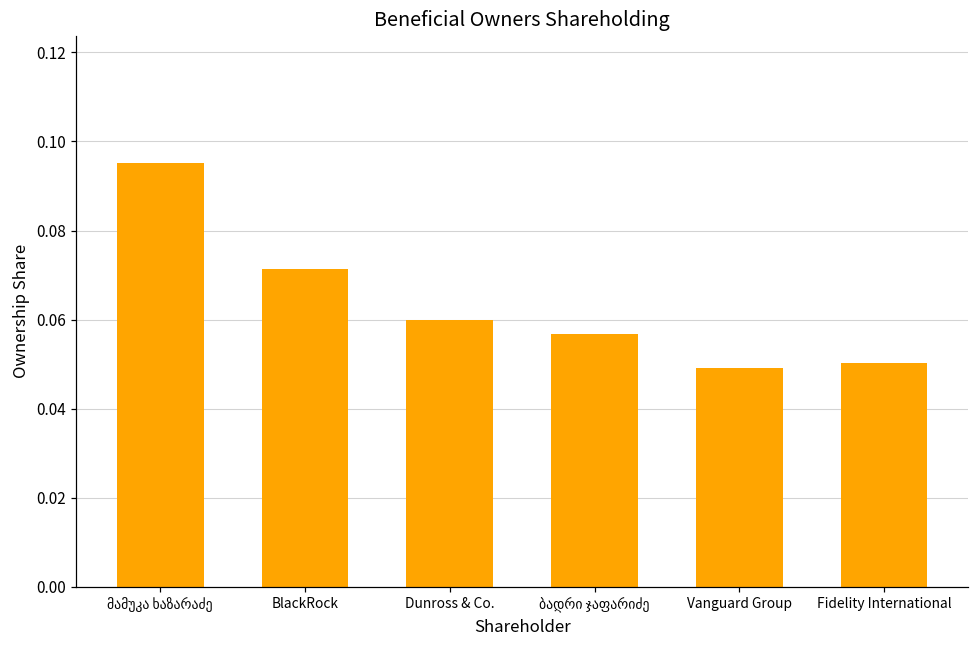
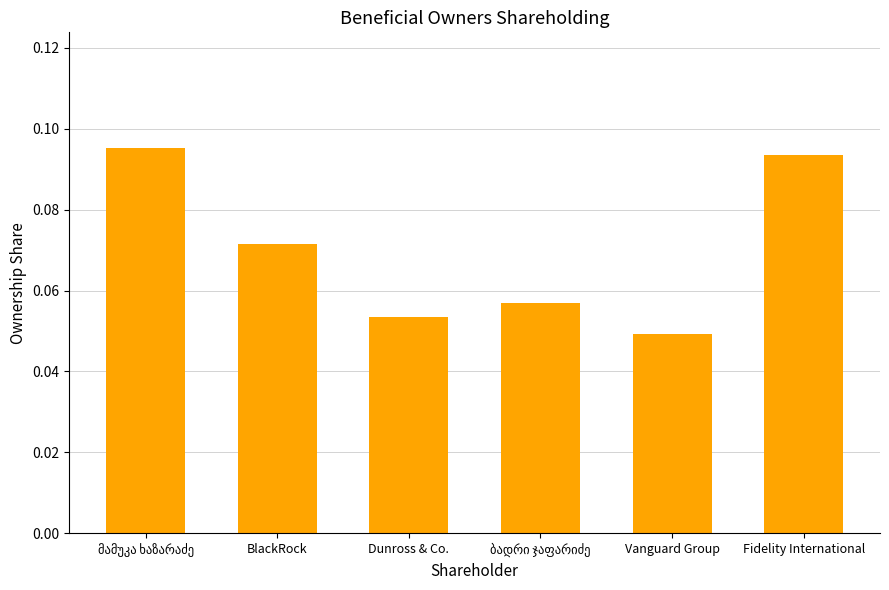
  {
    "მამუკა ხაზარაძე": 0.095,
    "BlackRock": 0.071,
-   "Dunross & Co.": 0.060,
+   "Dunross & Co.": 0.054,
    "ბადრი ჯაფარიძე": 0.057,
    "Vanguard Group": 0.049,
-   "Fidelity International": 0.050
+   "Fidelity International": 0.093
  }
